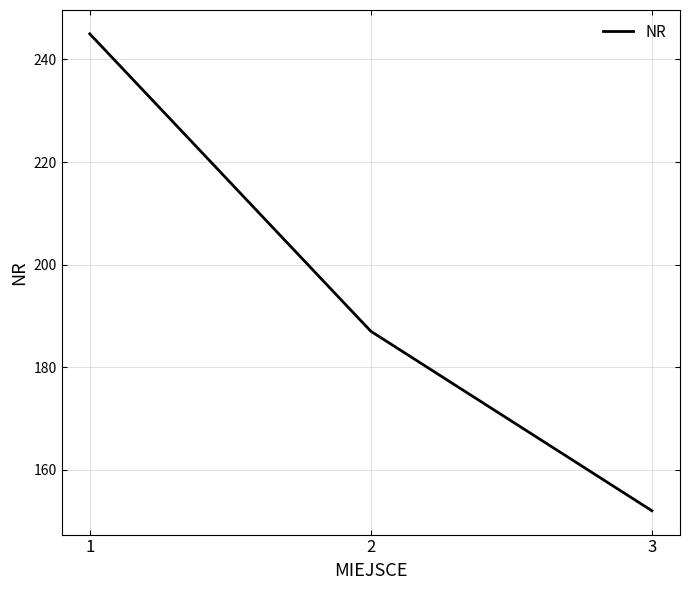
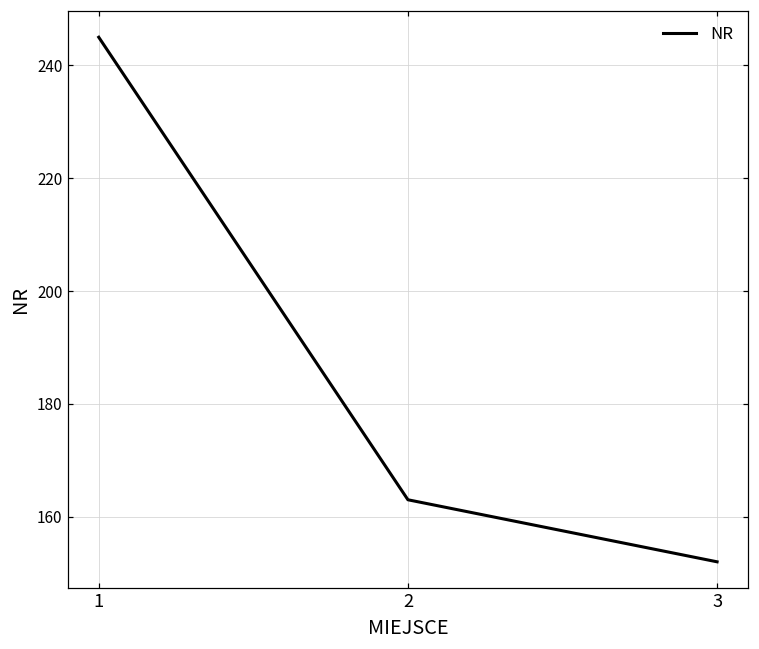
  {
    "1": 245,
-   "2": 187,
+   "2": 163,
    "3": 152
  }
